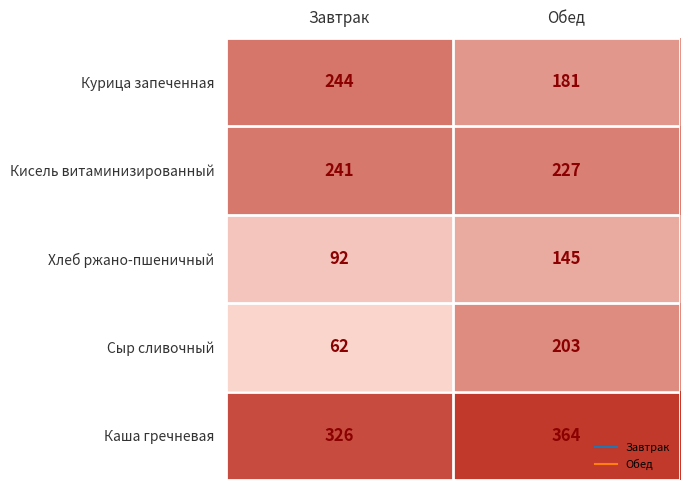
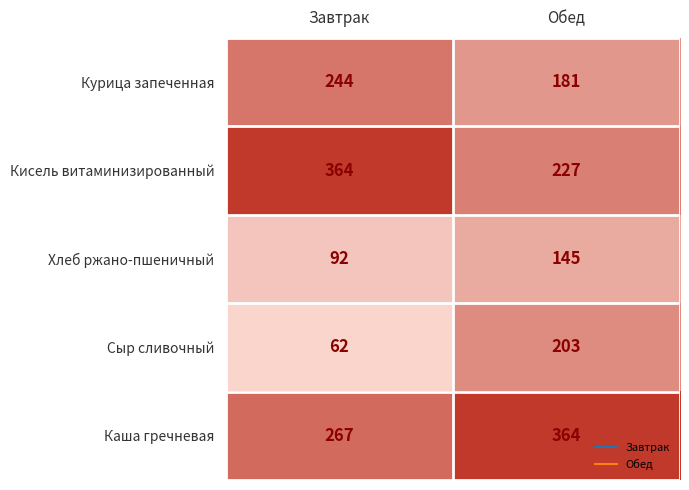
  {
    "Курица запеченная": {
      "Завтрак": 244,
      "Обед": 181
    },
    "Кисель витаминизированный": {
-     "Завтрак": 241,
+     "Завтрак": 364,
      "Обед": 227
    },
    "Хлеб ржано-пшеничный": {
      "Завтрак": 92,
      "Обед": 145
    },
    "Сыр сливочный": {
      "Завтрак": 62,
      "Обед": 203
    },
    "Каша гречневая": {
-     "Завтрак": 326,
+     "Завтрак": 267,
      "Обед": 364
    }
  }
